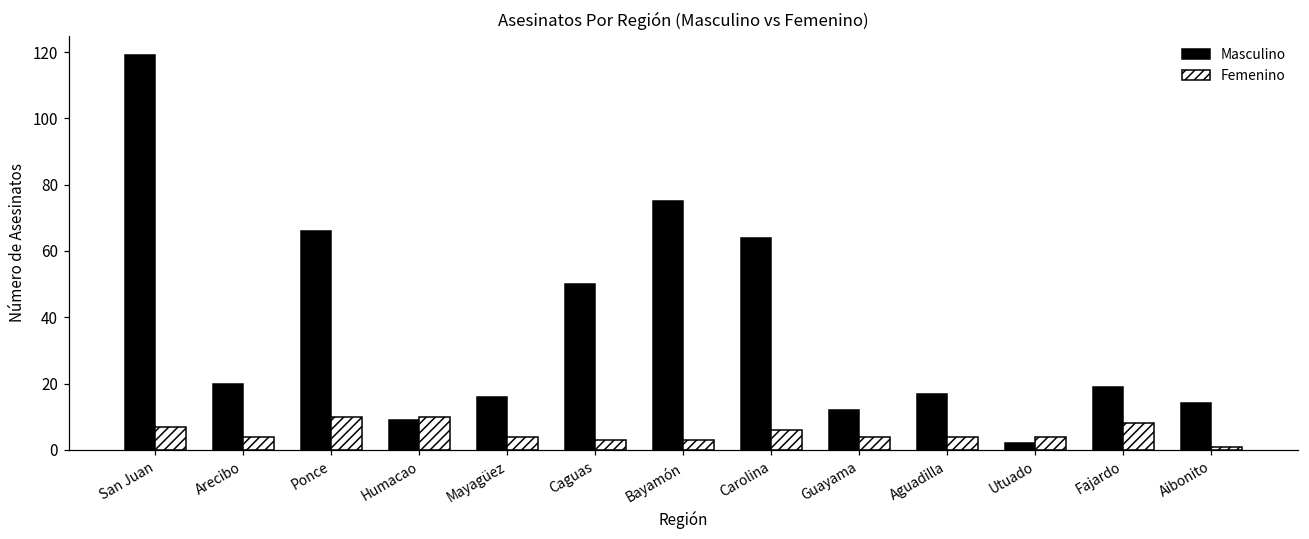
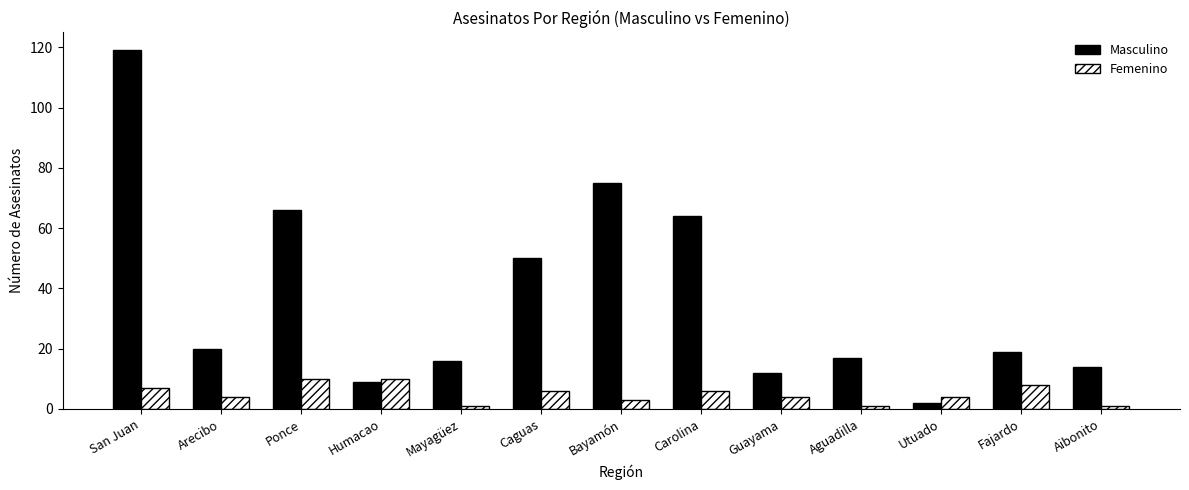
  {
    "Masculino": {
      "San Juan": 119,
      "Arecibo": 20,
      "Ponce": 66,
      "Humacao": 9,
      "Mayagüez": 16,
      "Caguas": 50,
      "Bayamón": 75,
      "Carolina": 64,
      "Guayama": 12,
      "Aguadilla": 17,
      "Utuado": 2,
      "Fajardo": 19,
      "Aibonito": 14
    },
    "Femenino": {
      "San Juan": 7,
      "Arecibo": 4,
      "Ponce": 10,
      "Humacao": 10,
-     "Mayagüez": 4,
-     "Caguas": 3,
+     "Mayagüez": 1,
+     "Caguas": 6,
      "Bayamón": 3,
      "Carolina": 6,
      "Guayama": 4,
-     "Aguadilla": 4,
+     "Aguadilla": 1,
      "Utuado": 4,
      "Fajardo": 8,
      "Aibonito": 1
    }
  }
